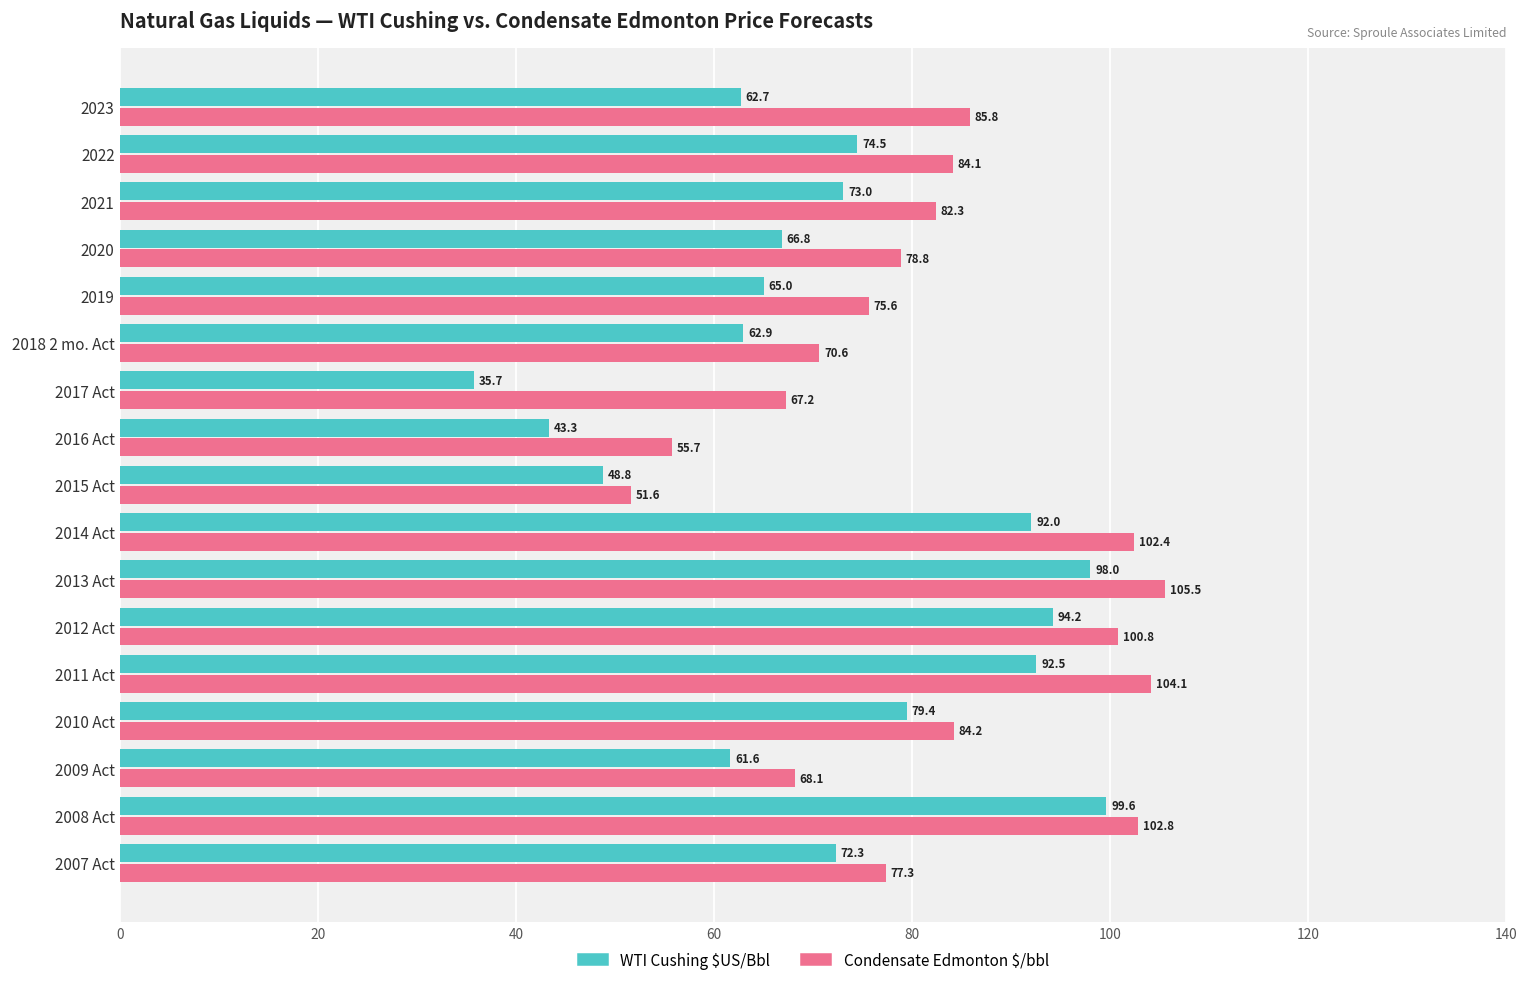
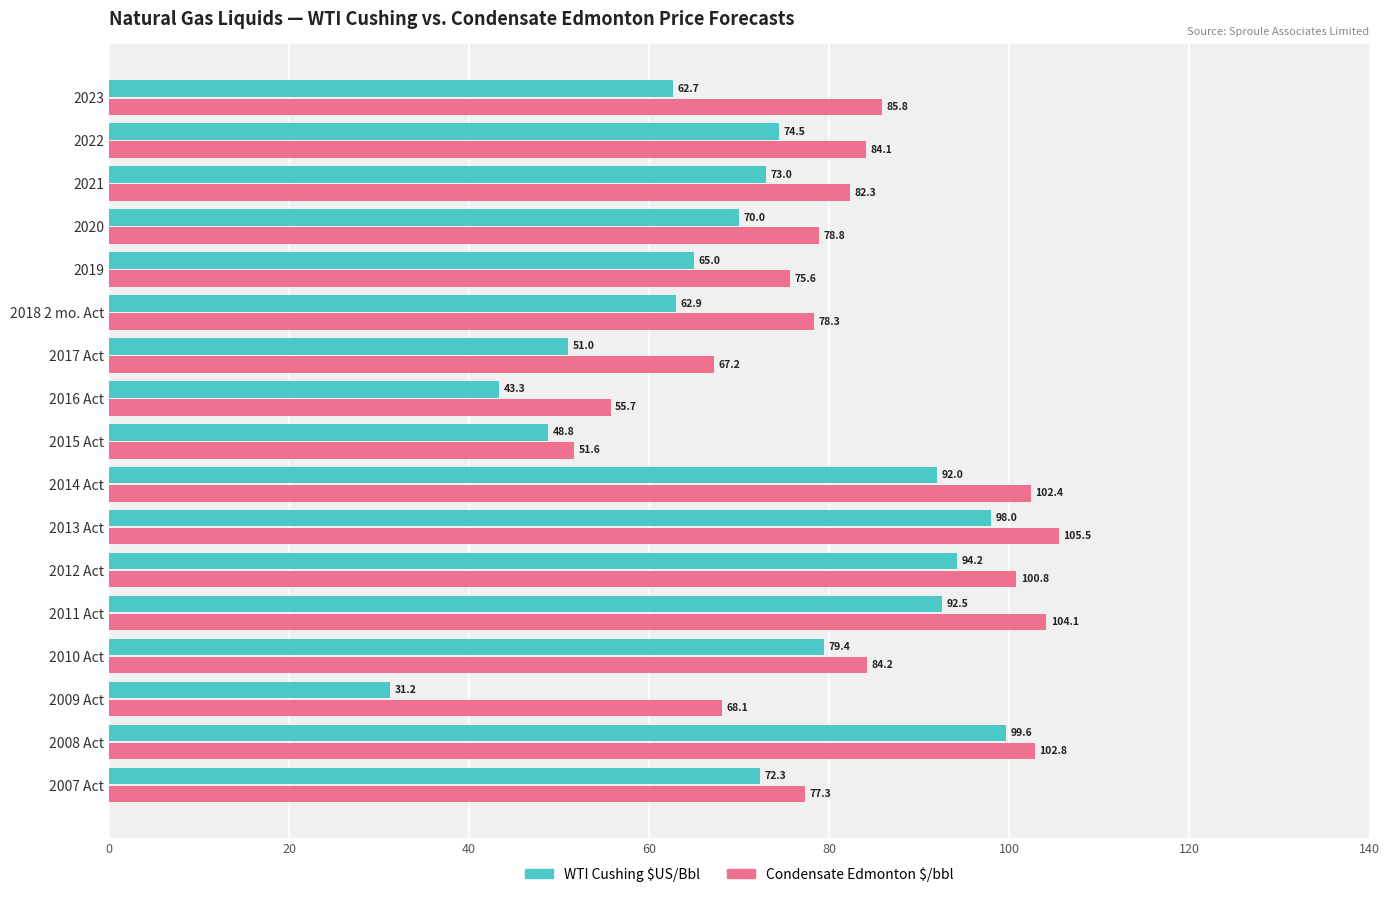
  {
    "WTI Cushing $US/Bbl": {
      "2023": 62.7,
      "2022": 74.5,
      "2021": 73.0,
-     "2020": 66.8,
+     "2020": 70.0,
      "2019": 65.0,
      "2018 2 mo. Act": 62.9,
-     "2017 Act": 35.7,
+     "2017 Act": 51.0,
      "2016 Act": 43.3,
      "2015 Act": 48.8,
      "2014 Act": 92.0,
      "2013 Act": 98.0,
      "2012 Act": 94.2,
      "2011 Act": 92.5,
      "2010 Act": 79.4,
-     "2009 Act": 61.6,
+     "2009 Act": 31.2,
      "2008 Act": 99.6,
      "2007 Act": 72.3
    },
    "Condensate Edmonton $/bbl": {
      "2023": 85.8,
      "2022": 84.1,
      "2021": 82.3,
      "2020": 78.8,
      "2019": 75.6,
-     "2018 2 mo. Act": 70.6,
+     "2018 2 mo. Act": 78.3,
      "2017 Act": 67.2,
      "2016 Act": 55.7,
      "2015 Act": 51.6,
      "2014 Act": 102.4,
      "2013 Act": 105.5,
      "2012 Act": 100.8,
      "2011 Act": 104.1,
      "2010 Act": 84.2,
      "2009 Act": 68.1,
      "2008 Act": 102.8,
      "2007 Act": 77.3
    }
  }
